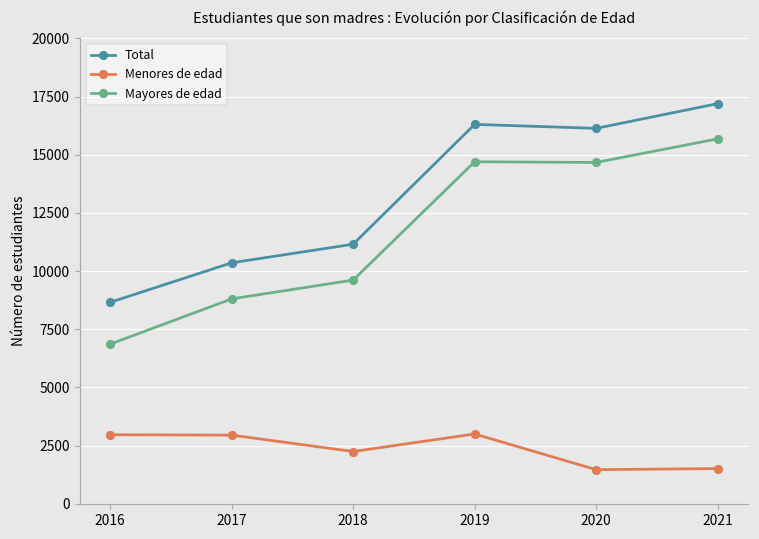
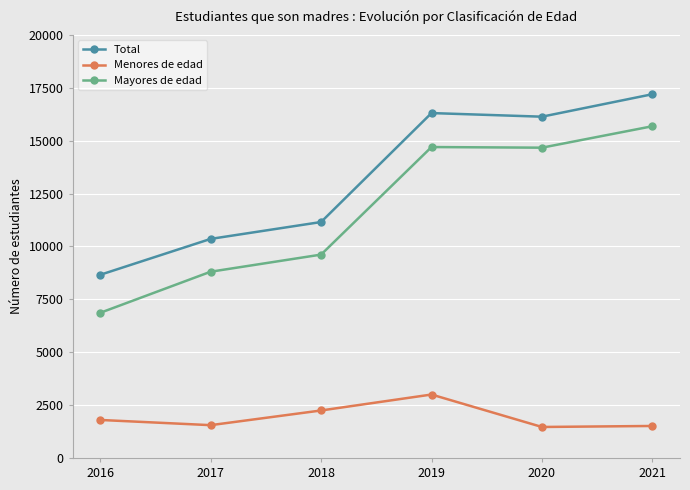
  {
    "Menores de edad": {
-     "2016": 3000,
-     "2017": 3000,
+     "2016": 1800,
+     "2017": 1600,
      "2018": 2200,
      "2019": 3000,
      "2020": 1500,
      "2021": 1500
    }
  }
